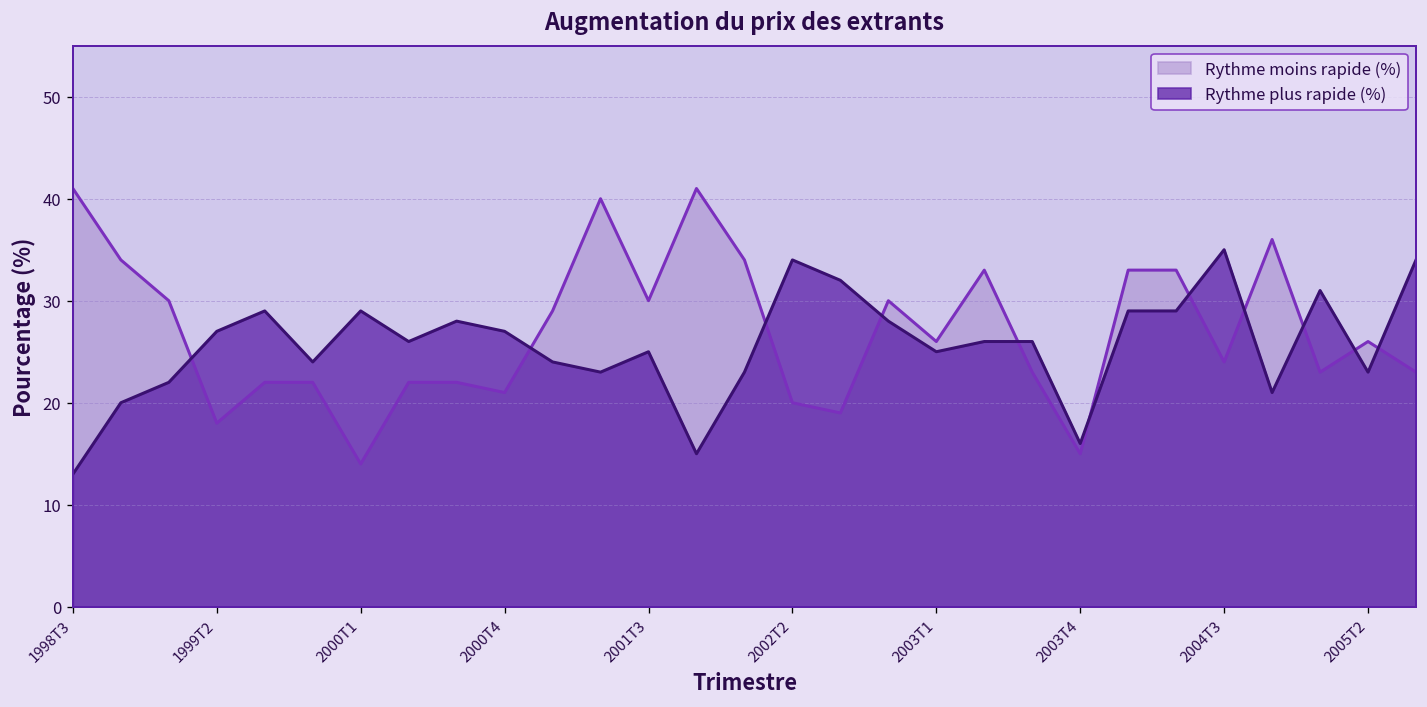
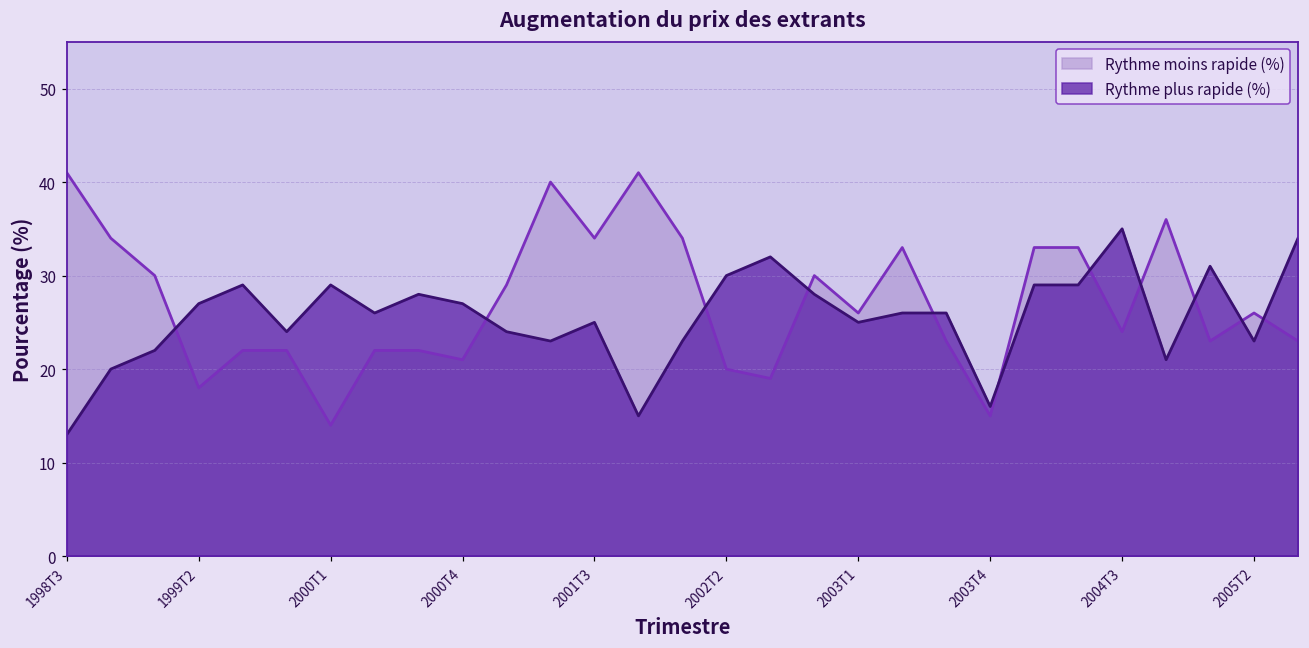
  {
    "Rythme moins rapide (%)": {
      "1998T3": 41,
      "1999T2": 18,
      "2000T1": 14,
      "2000T4": 21,
-     "2001T3": 30,
+     "2001T3": 34,
      "2002T2": 20,
      "2003T1": 26,
      "2003T4": 15,
      "2004T3": 24,
      "2005T2": 26
    },
    "Rythme plus rapide (%)": {
      "1998T3": 13,
      "1999T2": 27,
      "2000T1": 29,
      "2000T4": 27,
      "2001T3": 25,
-     "2002T2": 34,
+     "2002T2": 30,
      "2003T1": 25,
      "2003T4": 16,
      "2004T3": 35,
      "2005T2": 23
    }
  }
